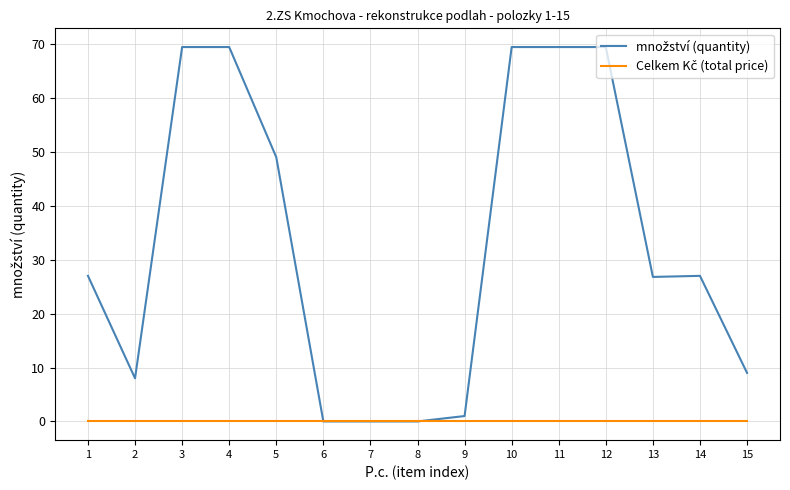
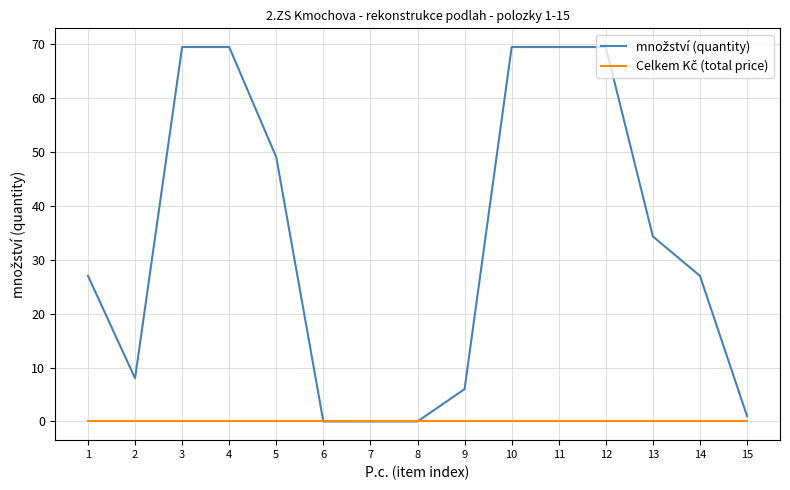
  {
    "množství (quantity)": {
      "1": 27,
      "2": 8,
      "3": 69,
      "4": 69,
      "5": 49,
-     "9": 1,
+     "9": 6,
      "10": 69,
      "11": 69,
-     "13": 27,
+     "13": 34,
      "14": 27,
-     "15": 9
+     "15": 1
    },
    "Celkem Kč (total price)": {
      "1": 0,
      "2": 0,
      "3": 0,
      "4": 0,
      "5": 0,
      "9": 0,
      "10": 0,
      "11": 0,
      "12": 0,
      "13": 0,
      "14": 0,
      "15": 0
    }
  }
